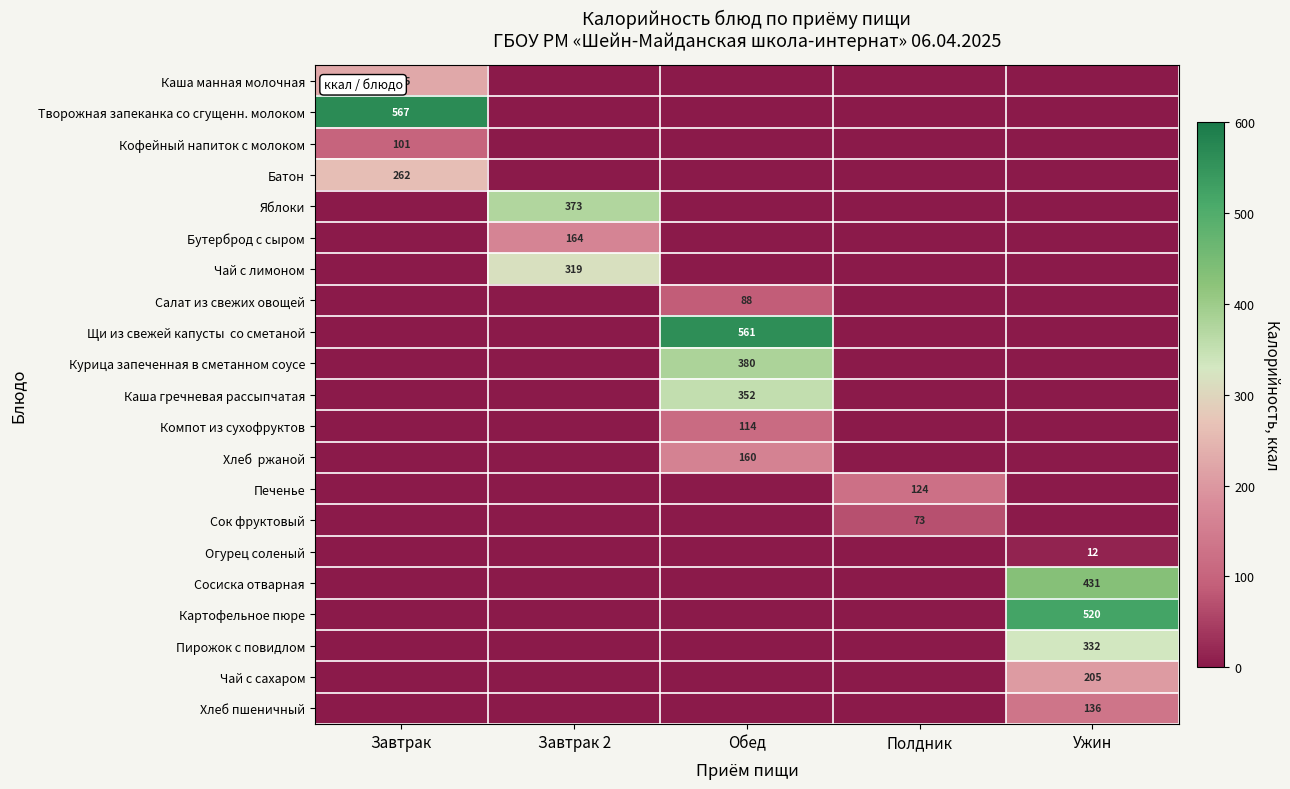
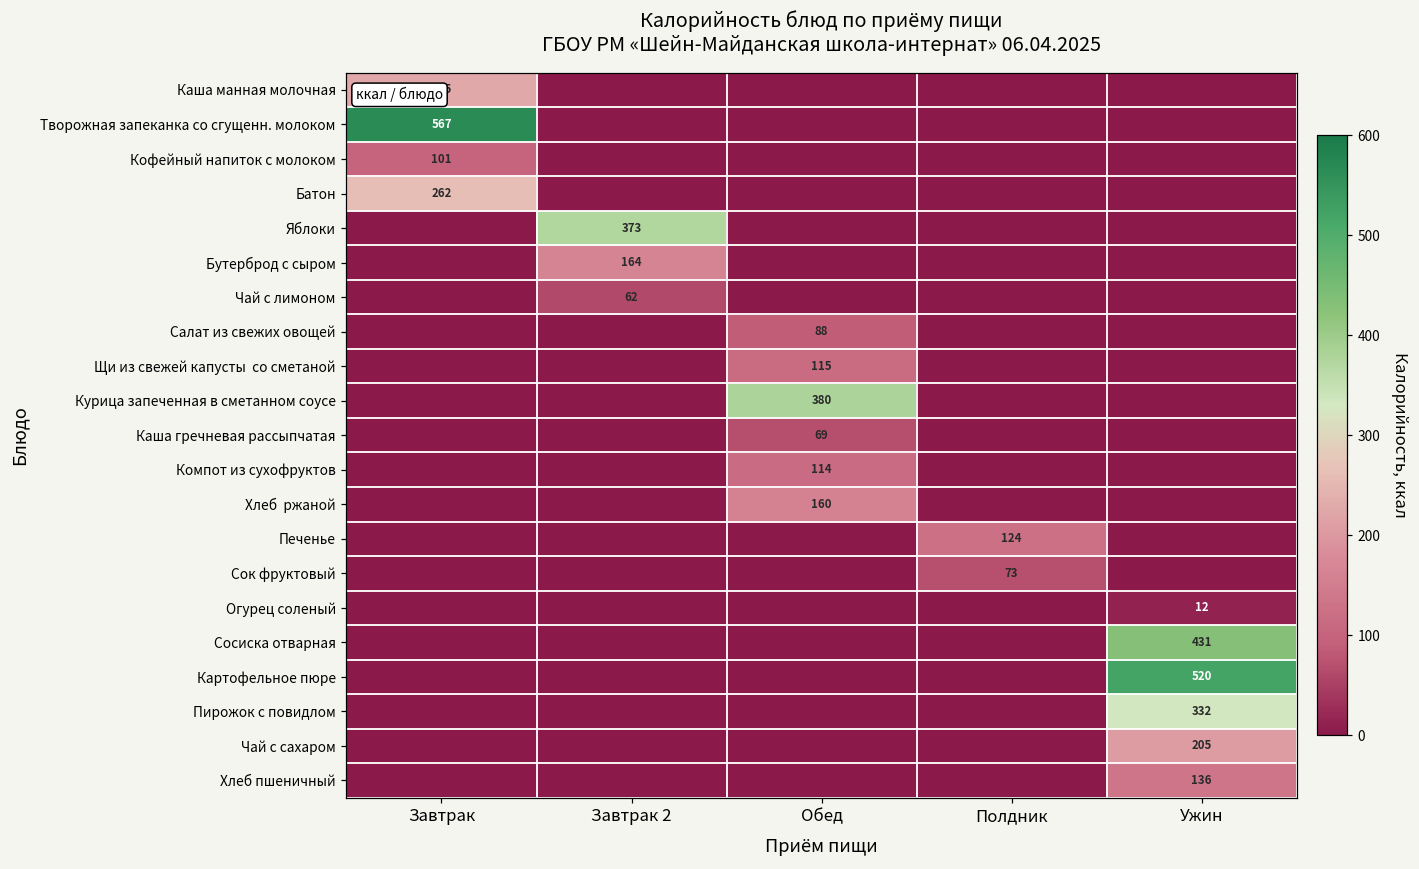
  {
    "Творожная запеканка со сгущенн. молоком": {
      "Завтрак": 567
    },
    "Кофейный напиток с молоком": {
      "Завтрак": 101
    },
    "Батон": {
      "Завтрак": 262
    },
    "Яблоки": {
      "Завтрак 2": 373
    },
    "Бутерброд с сыром": {
      "Завтрак 2": 164
    },
    "Чай с лимоном": {
-     "Завтрак 2": 319
+     "Завтрак 2": 62
    },
    "Салат из свежих овощей": {
      "Обед": 88
    },
    "Щи из свежей капусты со сметаной": {
-     "Обед": 561
+     "Обед": 115
    },
    "Курица запеченная в сметанном соусе": {
      "Обед": 380
    },
    "Каша гречневая рассыпчатая": {
-     "Обед": 352
+     "Обед": 69
    },
    "Компот из сухофруктов": {
      "Обед": 114
    },
    "Хлеб ржаной": {
      "Обед": 160
    },
    "Печенье": {
      "Полдник": 124
    },
    "Сок фруктовый": {
      "Полдник": 73
    },
    "Огурец соленый": {
      "Ужин": 12
    },
    "Сосиска отварная": {
      "Ужин": 431
    },
    "Картофельное пюре": {
      "Ужин": 520
    },
    "Пирожок с повидлом": {
      "Ужин": 332
    },
    "Чай с сахаром": {
      "Ужин": 205
    },
    "Хлеб пшеничный": {
      "Ужин": 136
    }
  }
